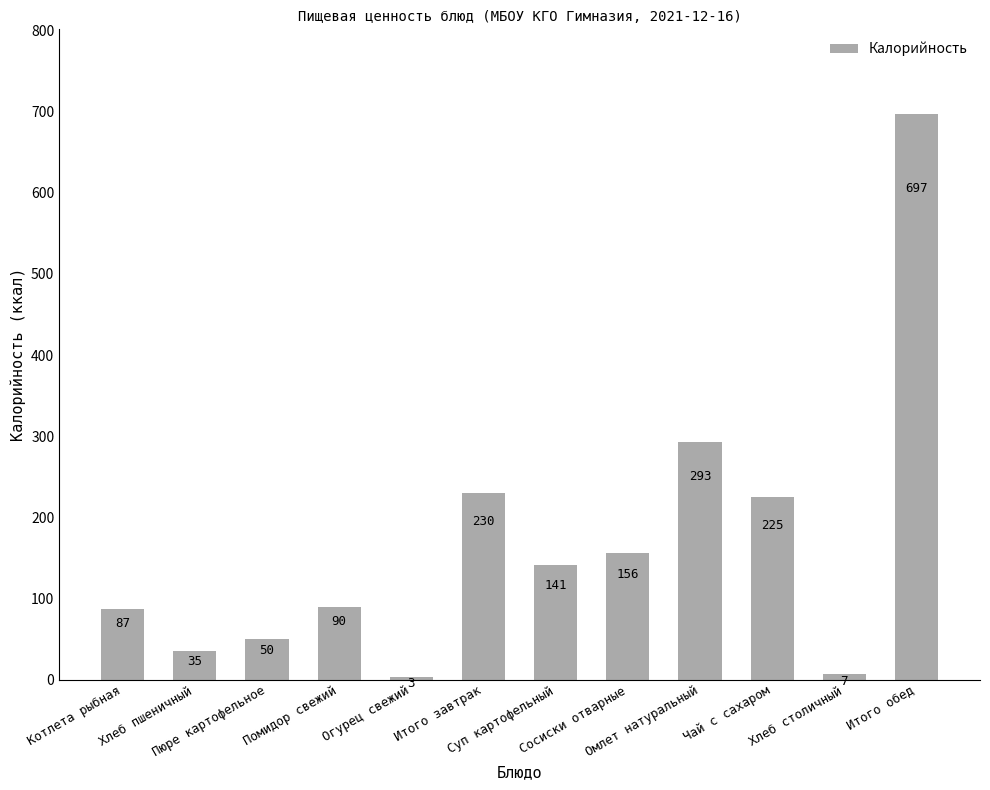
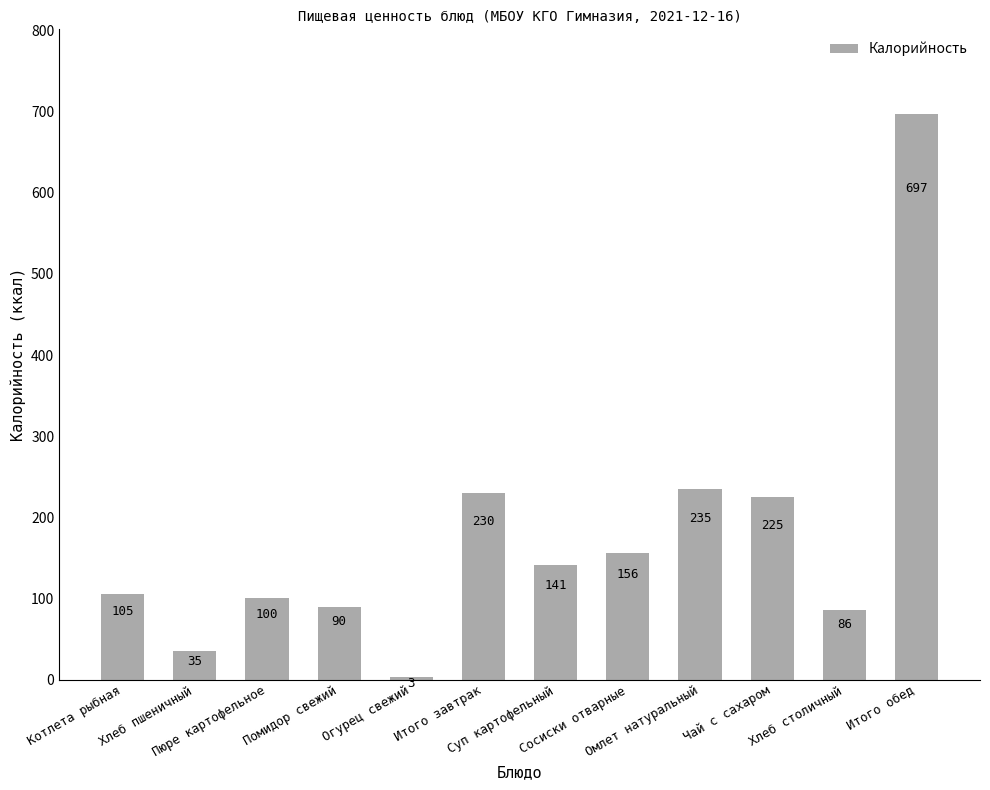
  {
-   "Котлета рыбная": 87,
+   "Котлета рыбная": 105,
    "Хлеб пшеничный": 35,
-   "Пюре картофельное": 50,
+   "Пюре картофельное": 100,
    "Помидор свежий": 90,
    "Огурец свежий": 3,
    "Итого завтрак": 230,
    "Суп картофельный": 141,
    "Сосиски отварные": 156,
-   "Омлет натуральный": 293,
+   "Омлет натуральный": 235,
    "Чай с сахаром": 225,
-   "Хлеб столичный": 7,
+   "Хлеб столичный": 86,
    "Итого обед": 697
  }
